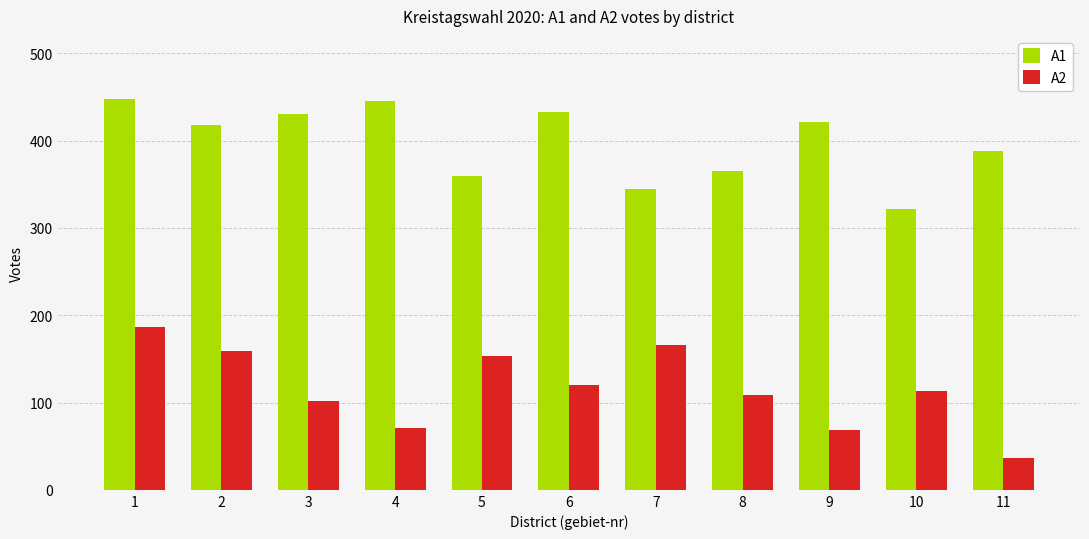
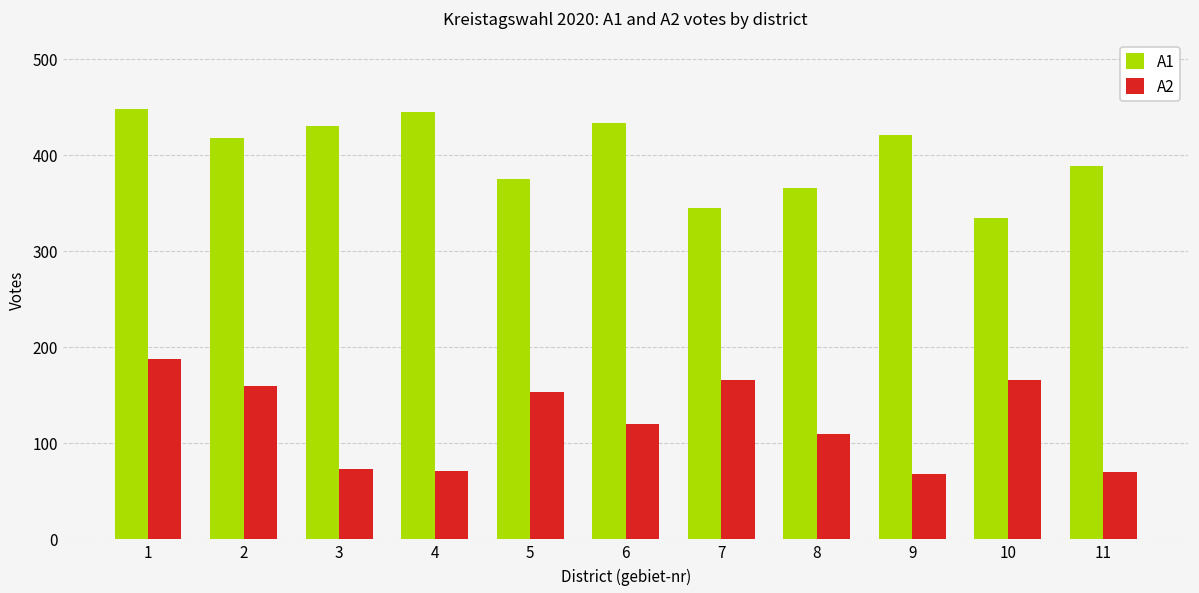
  {
    "A1": {
      "1": 450,
      "2": 420,
      "3": 430,
      "4": 450,
-     "5": 360,
+     "5": 380,
      "6": 430,
      "7": 350,
      "8": 370,
      "9": 420,
-     "10": 320,
+     "10": 330,
      "11": 390
    },
    "A2": {
      "1": 190,
      "2": 160,
-     "3": 100,
+     "3": 70,
      "4": 70,
      "5": 150,
      "6": 120,
      "7": 170,
      "8": 110,
      "9": 70,
-     "10": 110,
-     "11": 40
+     "10": 170,
+     "11": 70
    }
  }
